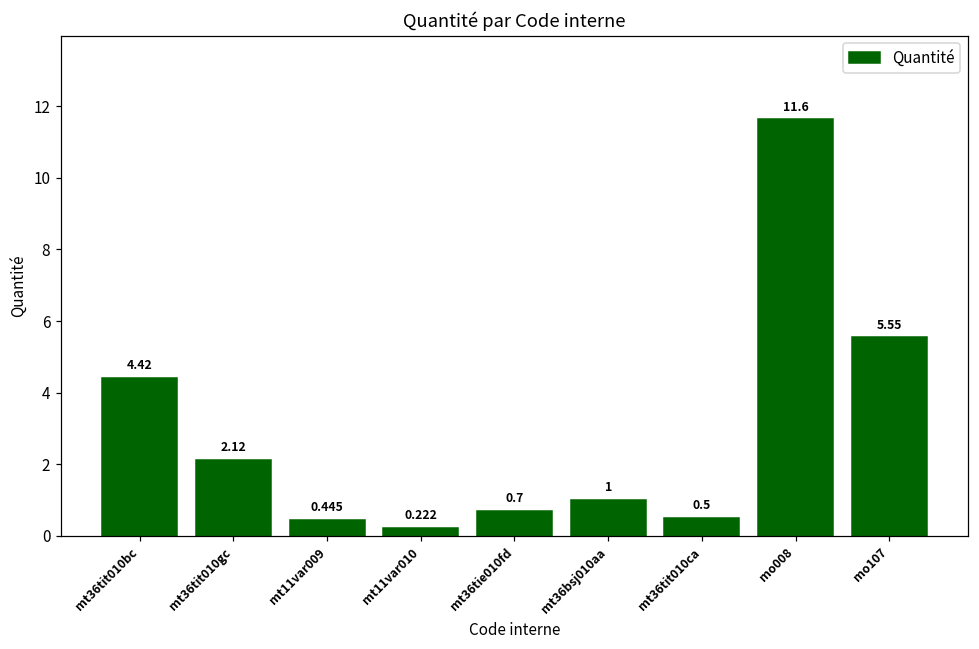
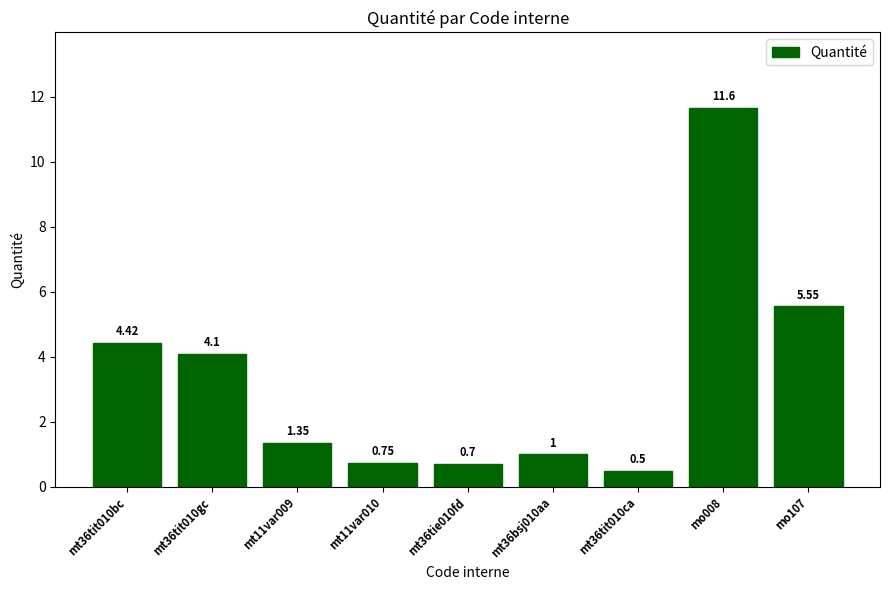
  {
    "mt36tit010bc": 4.42,
-   "mt36tit010gc": 2.12,
-   "mt11var009": 0.445,
-   "mt11var010": 0.222,
+   "mt36tit010gc": 4.1,
+   "mt11var009": 1.35,
+   "mt11var010": 0.75,
    "mt36tie010fd": 0.7,
    "mt36bsj010aa": 1,
    "mt36tit010ca": 0.5,
    "mo008": 11.6,
    "mo107": 5.55
  }
